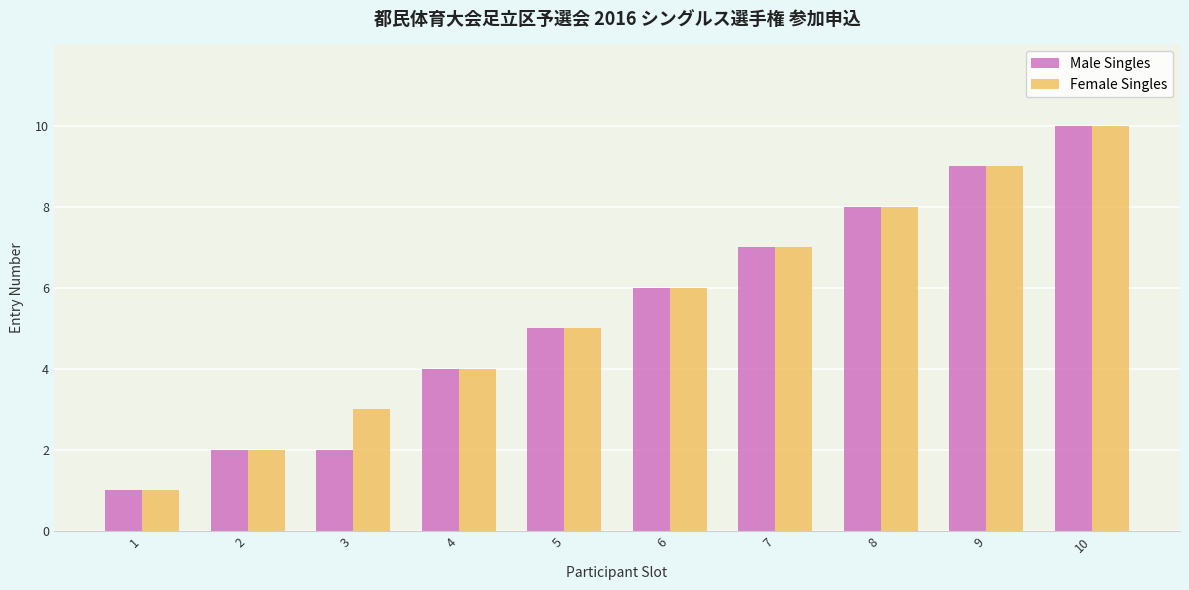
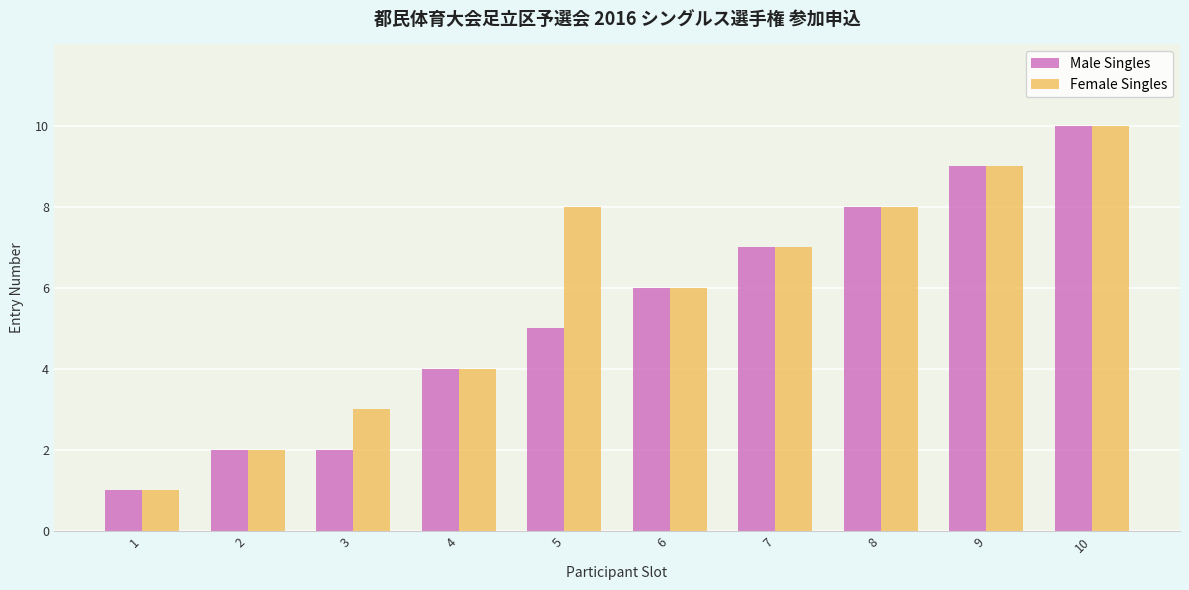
  {
    "Male Singles": {
      "1": 1,
      "2": 2,
      "3": 2,
      "4": 4,
      "5": 5,
      "6": 6,
      "7": 7,
      "8": 8,
      "9": 9,
      "10": 10
    },
    "Female Singles": {
      "1": 1,
      "2": 2,
      "3": 3,
      "4": 4,
-     "5": 5,
+     "5": 8,
      "6": 6,
      "7": 7,
      "8": 8,
      "9": 9,
      "10": 10
    }
  }
